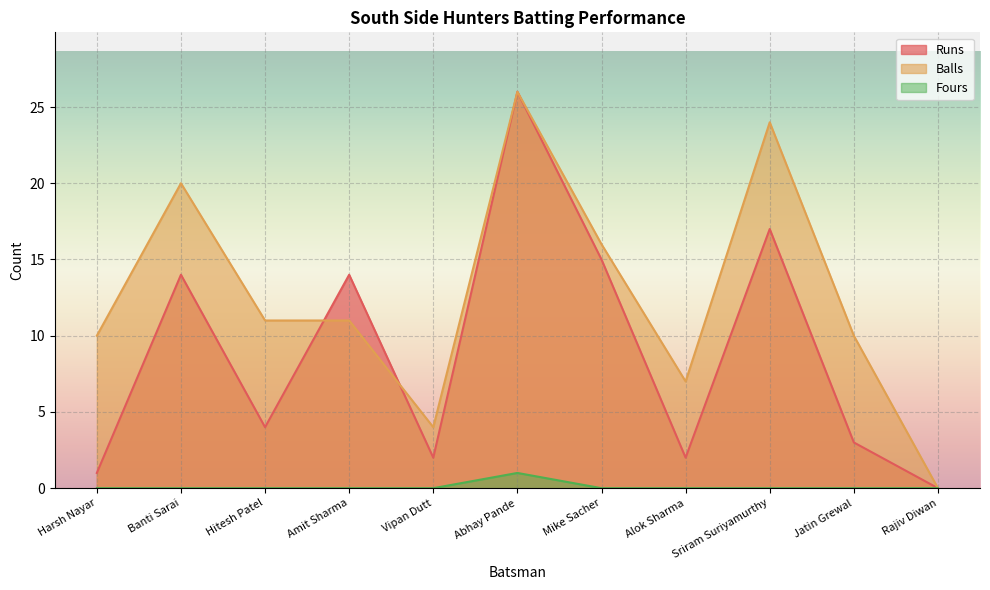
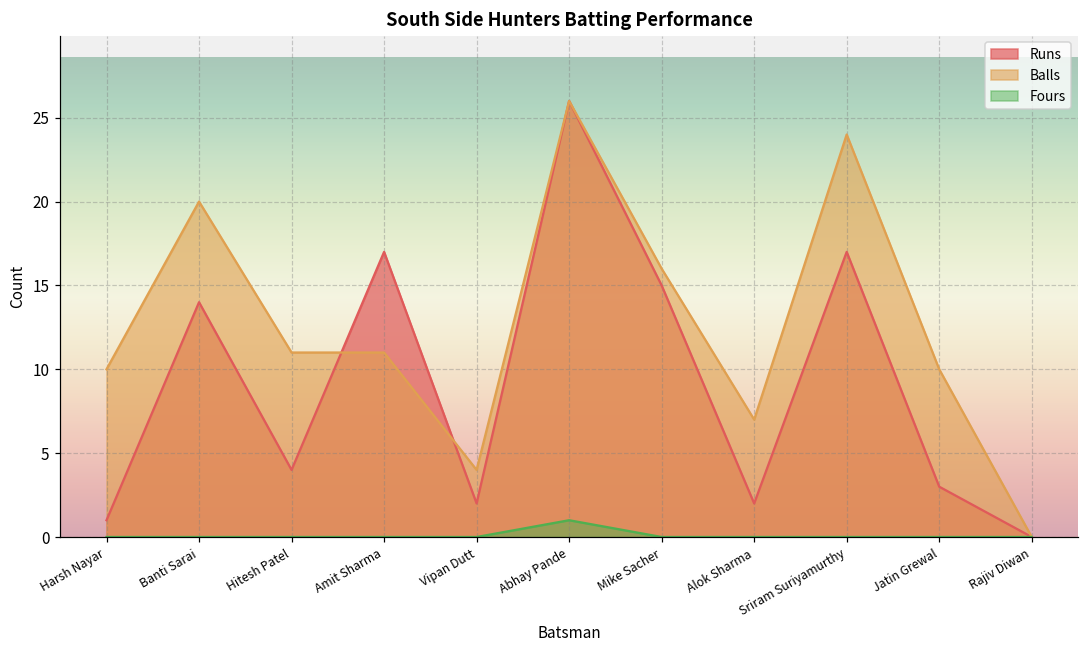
  {
    "Runs": {
      "Harsh Nayar": 1,
      "Banti Sarai": 14,
      "Hitesh Patel": 4,
-     "Amit Sharma": 14,
+     "Amit Sharma": 17,
      "Vipan Dutt": 2,
      "Mike Sacher": 15,
      "Alok Sharma": 2,
      "Sriram Suriyamurthy": 17,
      "Jatin Grewal": 3
    },
    "Balls": {
      "Harsh Nayar": 10,
      "Banti Sarai": 20,
      "Hitesh Patel": 11,
      "Amit Sharma": 11,
      "Vipan Dutt": 4,
      "Mike Sacher": 16,
      "Alok Sharma": 7,
      "Sriram Suriyamurthy": 24,
      "Jatin Grewal": 10
    },
    "Fours": {
      "Harsh Nayar": 0,
      "Banti Sarai": 0,
      "Hitesh Patel": 0,
      "Amit Sharma": 0,
      "Vipan Dutt": 0,
      "Abhay Pande": 1,
      "Mike Sacher": 0,
      "Alok Sharma": 0,
      "Sriram Suriyamurthy": 0,
      "Jatin Grewal": 0
    }
  }
